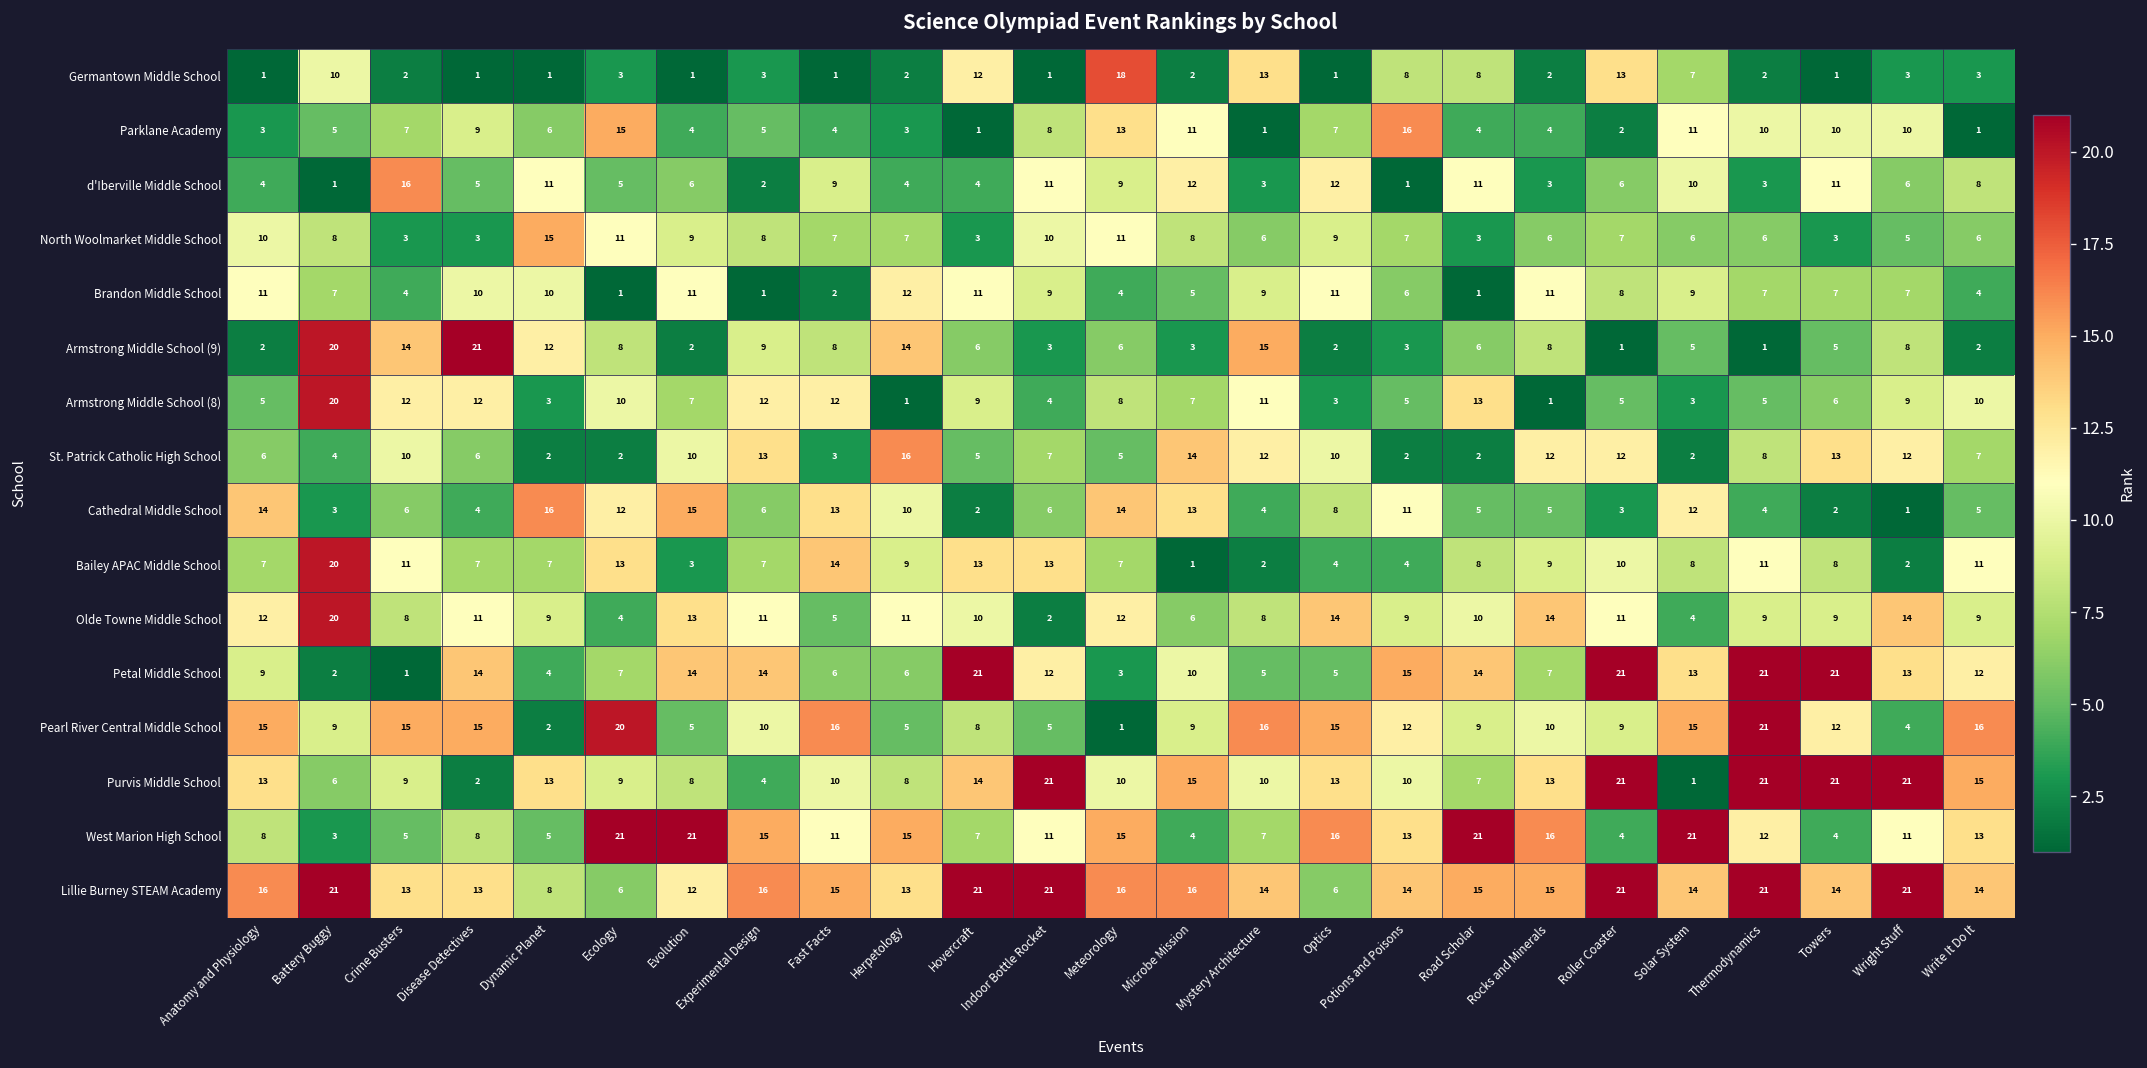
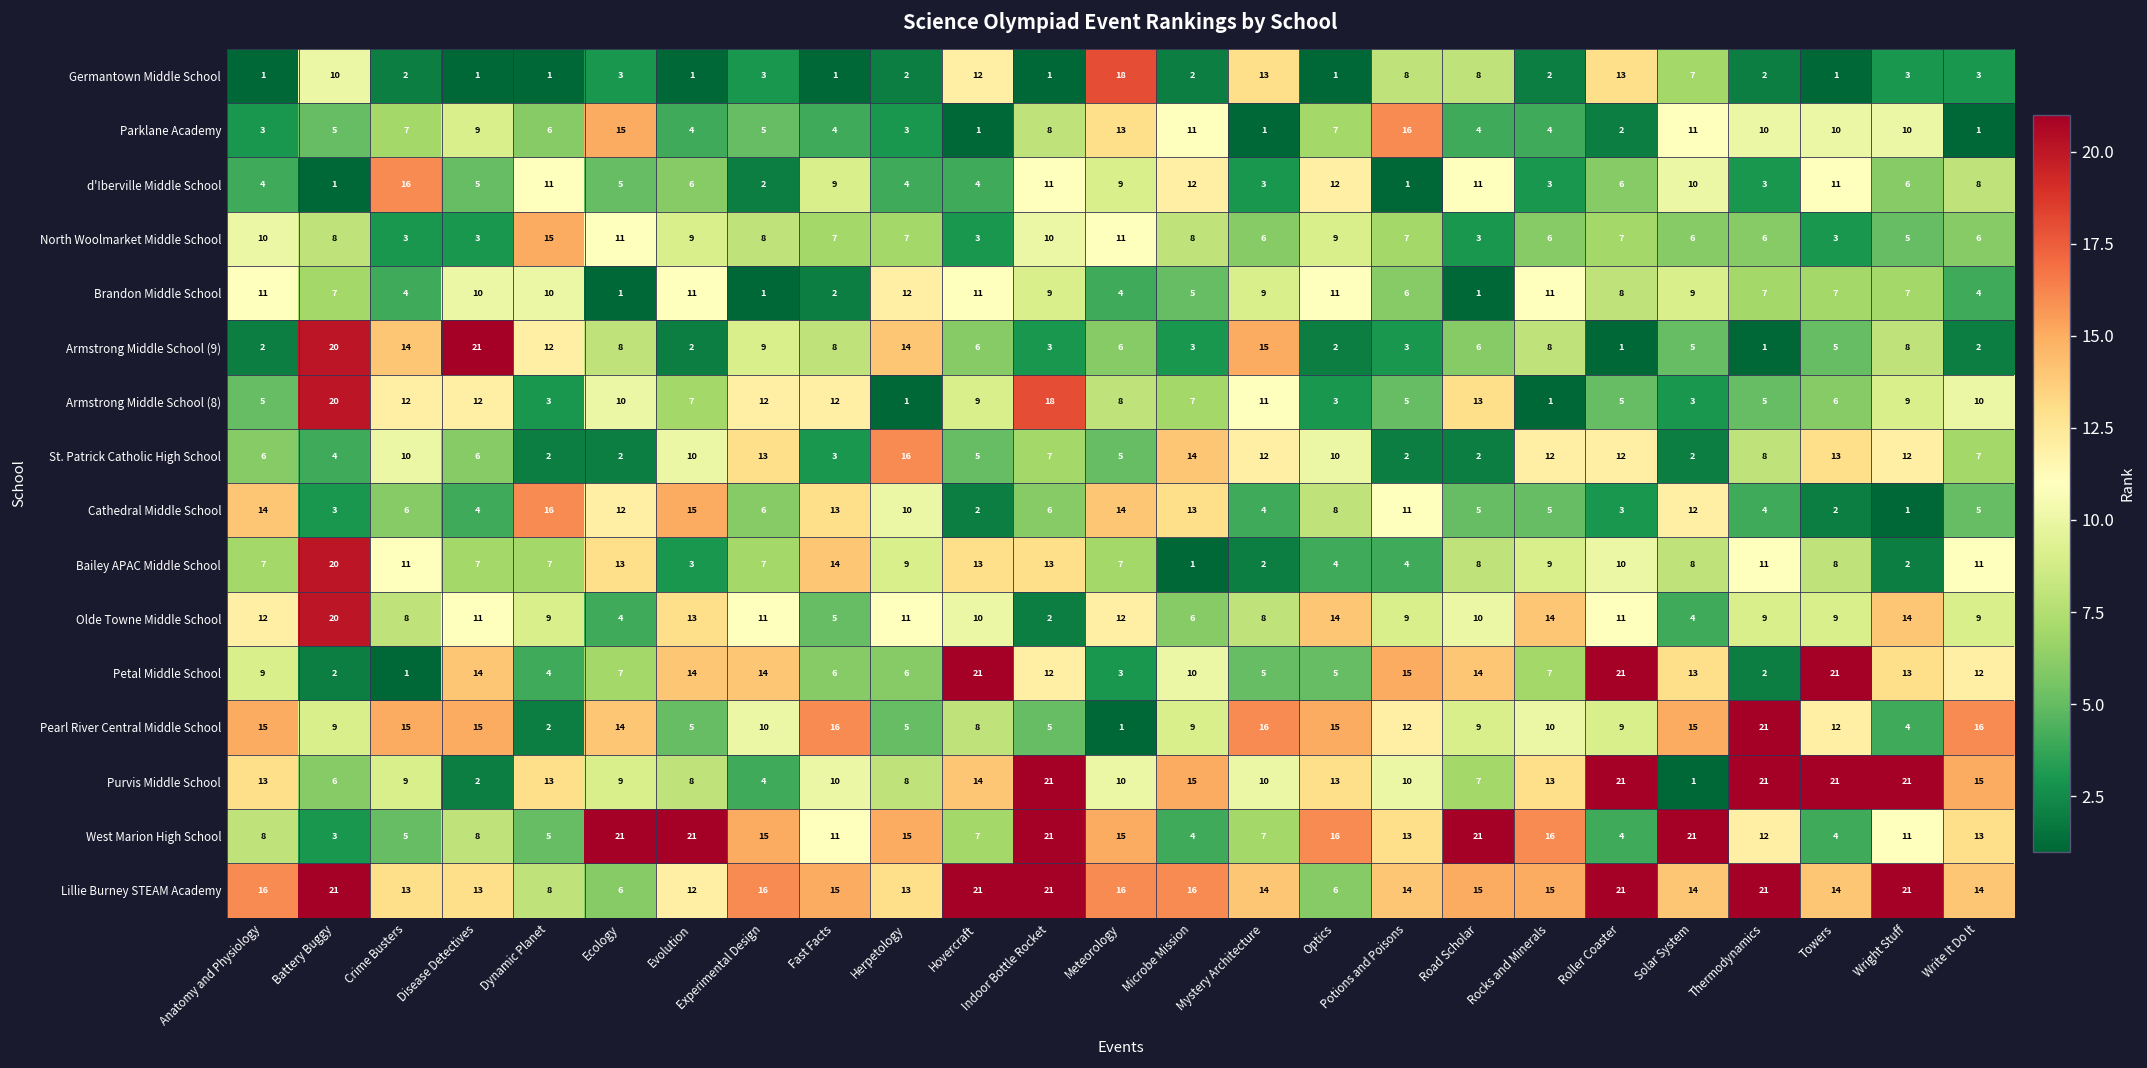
  {
    "Armstrong Middle School (8)": {
      "Anatomy and Physiology": 5,
      "Battery Buggy": 20,
      "Crime Busters": 12,
      "Disease Detectives": 12,
      "Dynamic Planet": 3,
      "Ecology": 10,
      "Evolution": 7,
      "Experimental Design": 12,
      "Fast Facts": 12,
      "Herpetology": 1,
      "Hovercraft": 9,
-     "Indoor Bottle Rocket": 4,
+     "Indoor Bottle Rocket": 18,
      "Meteorology": 8,
      "Microbe Mission": 7,
      "Mystery Architecture": 11,
      "Optics": 3,
      "Potions and Poisons": 5,
      "Road Scholar": 13,
      "Rocks and Minerals": 1,
      "Roller Coaster": 5,
      "Solar System": 3,
      "Thermodynamics": 5,
      "Towers": 6,
      "Wright Stuff": 9,
      "Write It Do It": 10
    },
    "Petal Middle School": {
      "Anatomy and Physiology": 9,
      "Battery Buggy": 2,
      "Crime Busters": 1,
      "Disease Detectives": 14,
      "Dynamic Planet": 4,
      "Ecology": 7,
      "Evolution": 14,
      "Experimental Design": 14,
      "Fast Facts": 6,
      "Herpetology": 6,
      "Hovercraft": 21,
      "Indoor Bottle Rocket": 12,
      "Meteorology": 3,
      "Microbe Mission": 10,
      "Mystery Architecture": 5,
      "Optics": 5,
      "Potions and Poisons": 15,
      "Road Scholar": 14,
      "Rocks and Minerals": 7,
      "Roller Coaster": 21,
      "Solar System": 13,
-     "Thermodynamics": 21,
+     "Thermodynamics": 2,
      "Towers": 21,
      "Wright Stuff": 13,
      "Write It Do It": 12
    },
    "Pearl River Central Middle School": {
      "Anatomy and Physiology": 15,
      "Battery Buggy": 9,
      "Crime Busters": 15,
      "Disease Detectives": 15,
      "Dynamic Planet": 2,
-     "Ecology": 20,
+     "Ecology": 14,
      "Evolution": 5,
      "Experimental Design": 10,
      "Fast Facts": 16,
      "Herpetology": 5,
      "Hovercraft": 8,
      "Indoor Bottle Rocket": 5,
      "Meteorology": 1,
      "Microbe Mission": 9,
      "Mystery Architecture": 16,
      "Optics": 15,
      "Potions and Poisons": 12,
      "Road Scholar": 9,
      "Rocks and Minerals": 10,
      "Roller Coaster": 9,
      "Solar System": 15,
      "Thermodynamics": 21,
      "Towers": 12,
      "Wright Stuff": 4,
      "Write It Do It": 16
    },
    "West Marion High School": {
      "Anatomy and Physiology": 8,
      "Battery Buggy": 3,
      "Crime Busters": 5,
      "Disease Detectives": 8,
      "Dynamic Planet": 5,
      "Ecology": 21,
      "Evolution": 21,
      "Experimental Design": 15,
      "Fast Facts": 11,
      "Herpetology": 15,
      "Hovercraft": 7,
-     "Indoor Bottle Rocket": 11,
+     "Indoor Bottle Rocket": 21,
      "Meteorology": 15,
      "Microbe Mission": 4,
      "Mystery Architecture": 7,
      "Optics": 16,
      "Potions and Poisons": 13,
      "Road Scholar": 21,
      "Rocks and Minerals": 16,
      "Roller Coaster": 4,
      "Solar System": 21,
      "Thermodynamics": 12,
      "Towers": 4,
      "Wright Stuff": 11,
      "Write It Do It": 13
    }
  }
